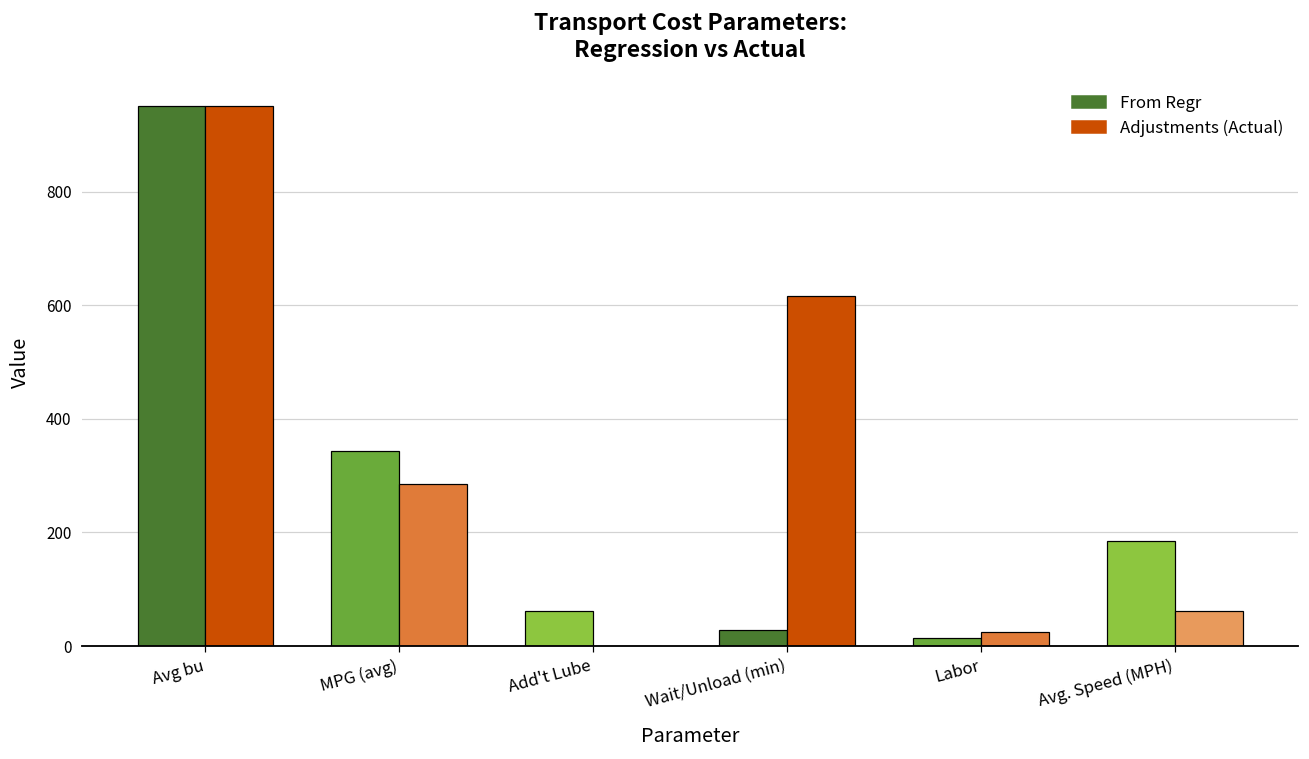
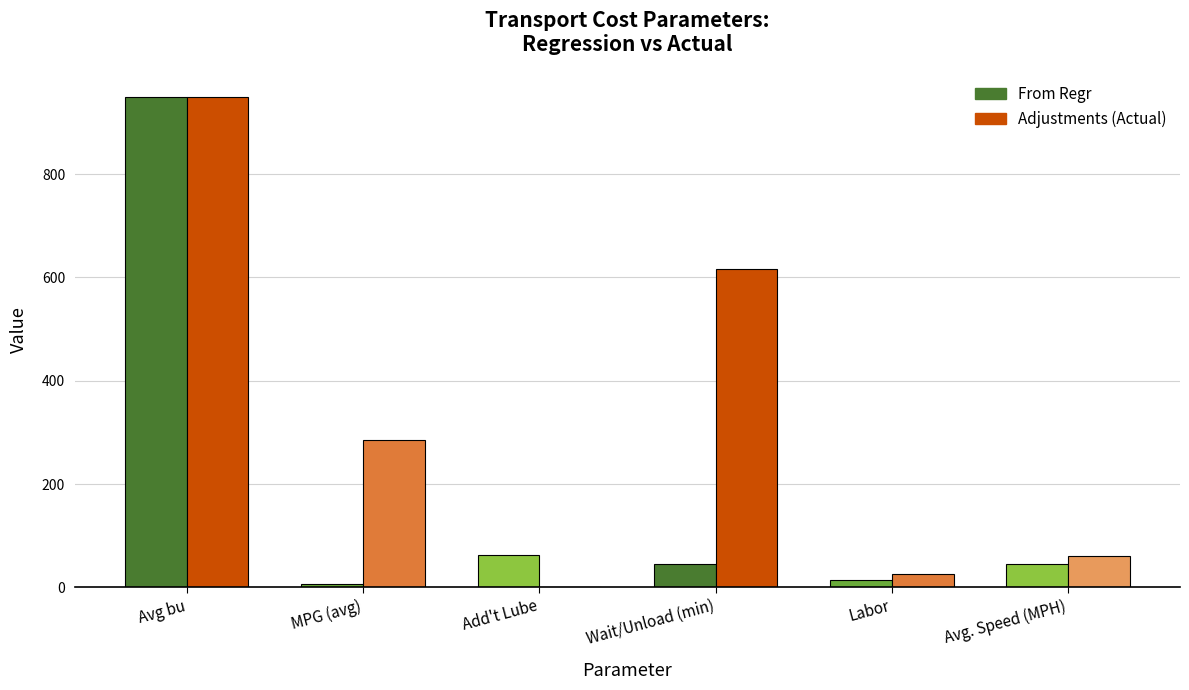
  {
    "From Regr": {
      "Avg bu": 950,
-     "MPG (avg)": 340,
+     "MPG (avg)": 10,
      "Add't Lube": 60,
-     "Wait/Unload (min)": 30,
+     "Wait/Unload (min)": 50,
      "Labor": 20,
-     "Avg. Speed (MPH)": 190
+     "Avg. Speed (MPH)": 50
    },
    "Adjustments (Actual)": {
      "Avg bu": 950,
      "MPG (avg)": 290,
      "Wait/Unload (min)": 620,
      "Labor": 30,
      "Avg. Speed (MPH)": 60
    }
  }
